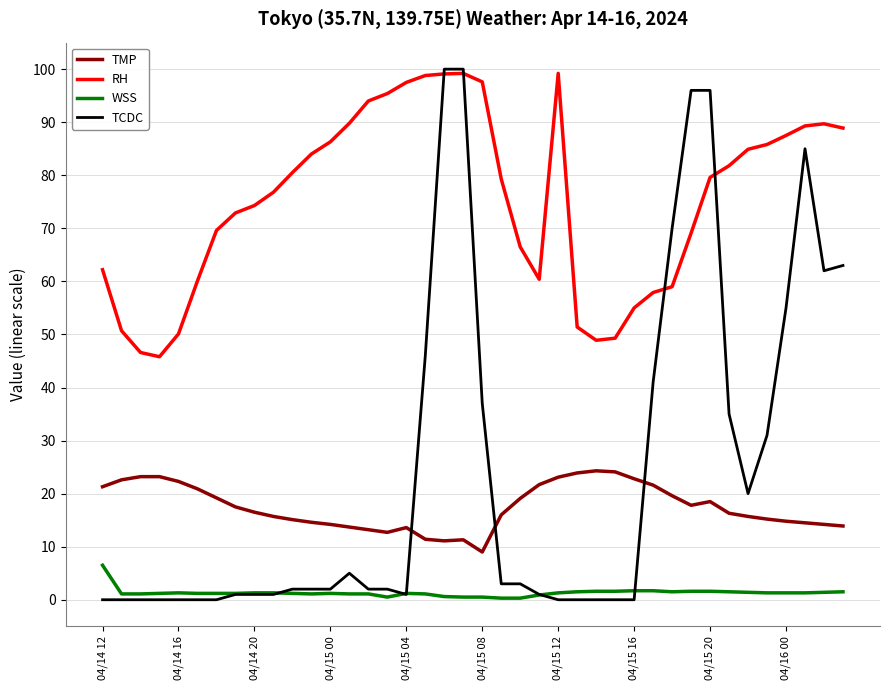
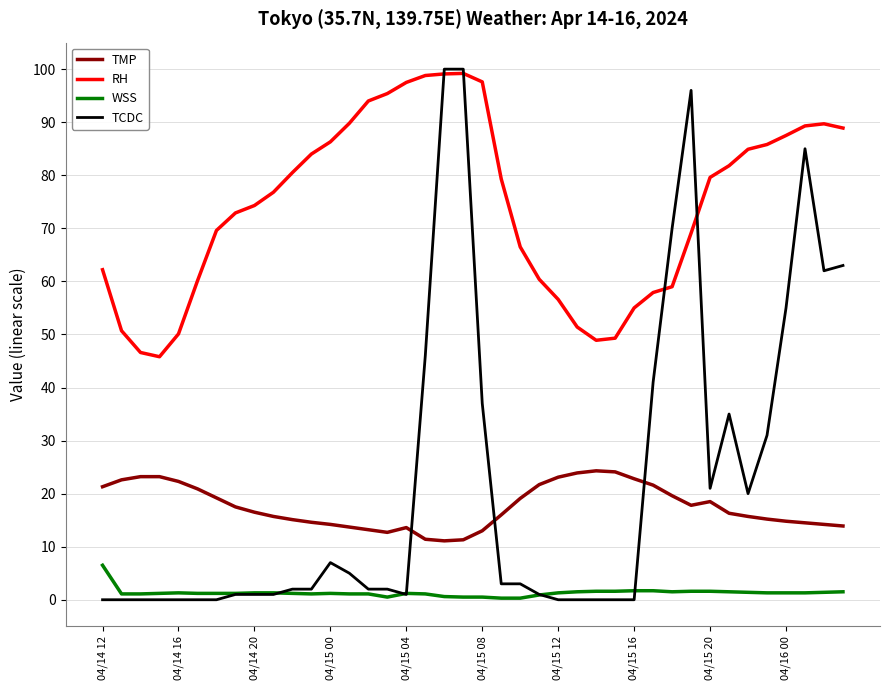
  {
    "TMP": {
      "04/14 12": 21,
      "04/14 16": 22,
      "04/14 20": 17,
      "04/15 00": 14,
      "04/15 04": 14,
-     "04/15 08": 9,
+     "04/15 08": 13,
      "04/15 12": 23,
      "04/15 16": 23,
      "04/15 20": 19,
      "04/16 00": 15
    },
    "RH": {
      "04/14 12": 62,
      "04/14 16": 50,
      "04/14 20": 74,
      "04/15 00": 86,
      "04/15 04": 98,
      "04/15 08": 98,
-     "04/15 12": 99,
+     "04/15 12": 57,
      "04/15 16": 55,
      "04/15 20": 80,
      "04/16 00": 88
    },
    "WSS": {
      "04/14 12": 7,
      "04/14 16": 1,
      "04/15 00": 1,
      "04/15 08": 1,
      "04/15 12": 1,
      "04/15 16": 2,
      "04/15 20": 2,
      "04/16 00": 1
    },
    "TCDC": {
      "04/14 12": 0,
      "04/14 16": 0,
-     "04/15 00": 2,
+     "04/15 00": 7,
      "04/15 08": 37,
      "04/15 12": 0,
      "04/15 16": 0,
-     "04/15 20": 96,
+     "04/15 20": 21,
      "04/16 00": 55
    }
  }
